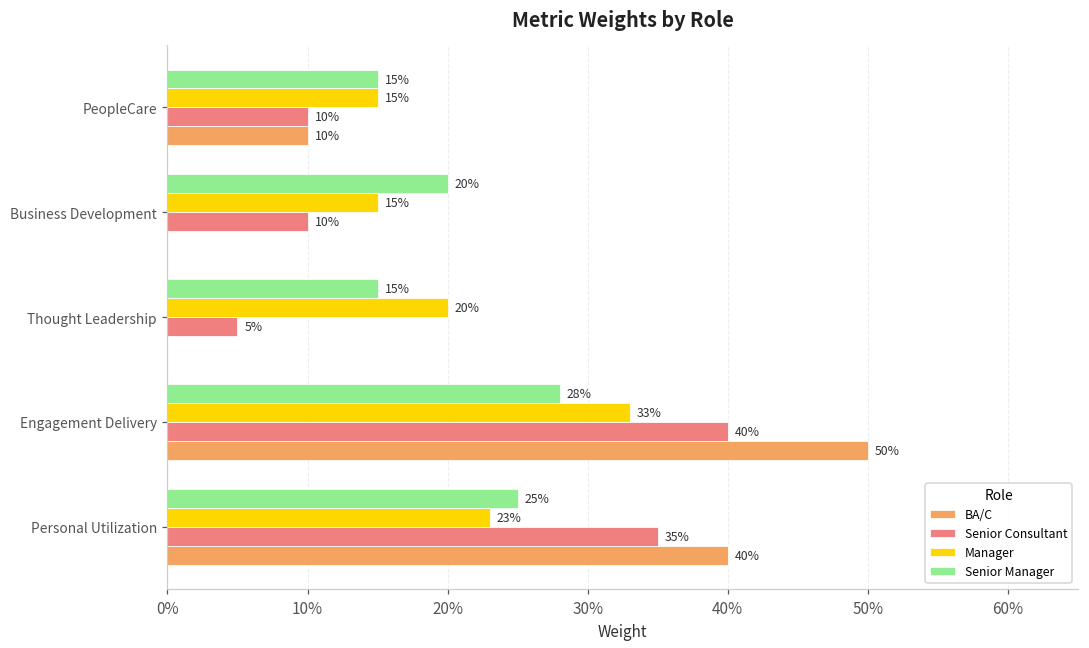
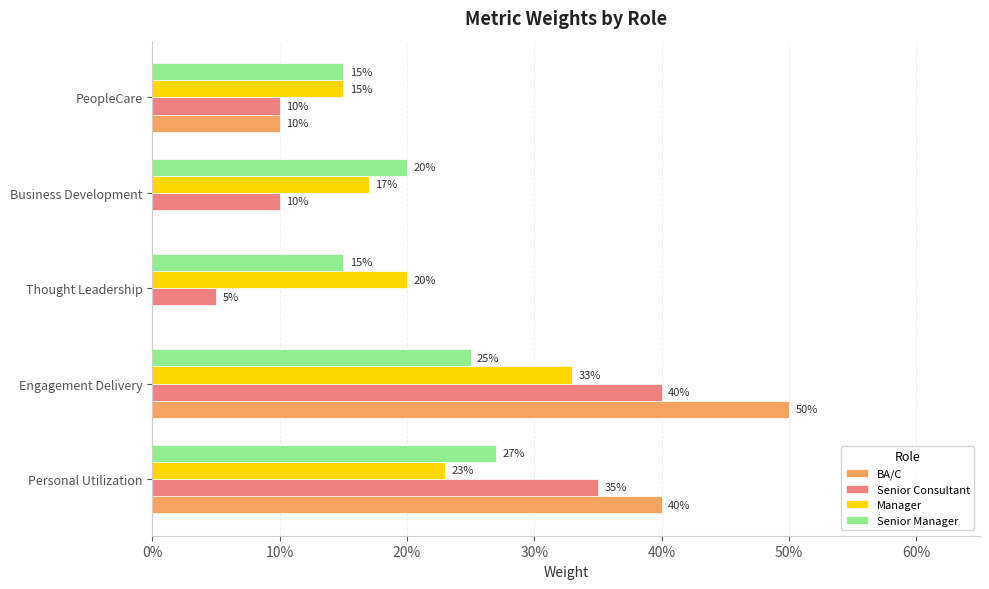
  {
    "Manager": {
      "PeopleCare": "15%",
-     "Business Development": "15%",
+     "Business Development": "17%",
      "Thought Leadership": "20%",
      "Engagement Delivery": "33%",
      "Personal Utilization": "23%"
    },
    "Senior Manager": {
      "PeopleCare": "15%",
      "Business Development": "20%",
      "Thought Leadership": "15%",
-     "Engagement Delivery": "28%",
-     "Personal Utilization": "25%"
+     "Engagement Delivery": "25%",
+     "Personal Utilization": "27%"
    }
  }
